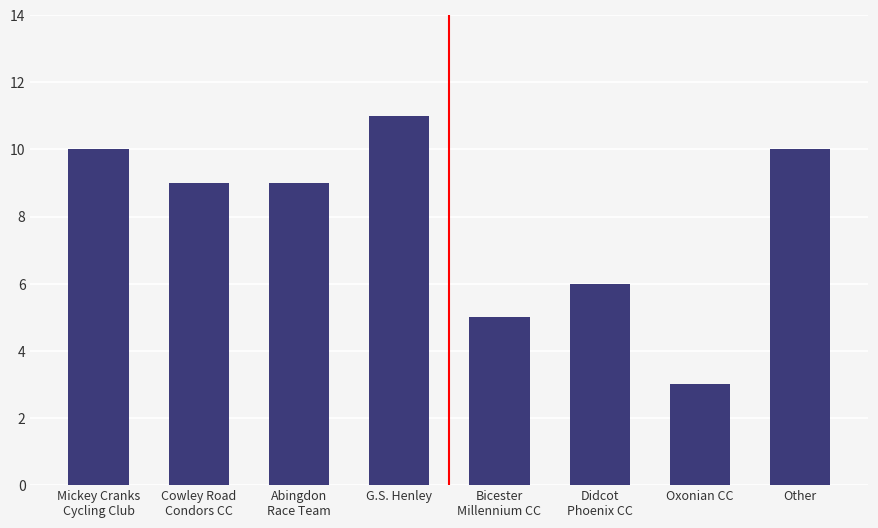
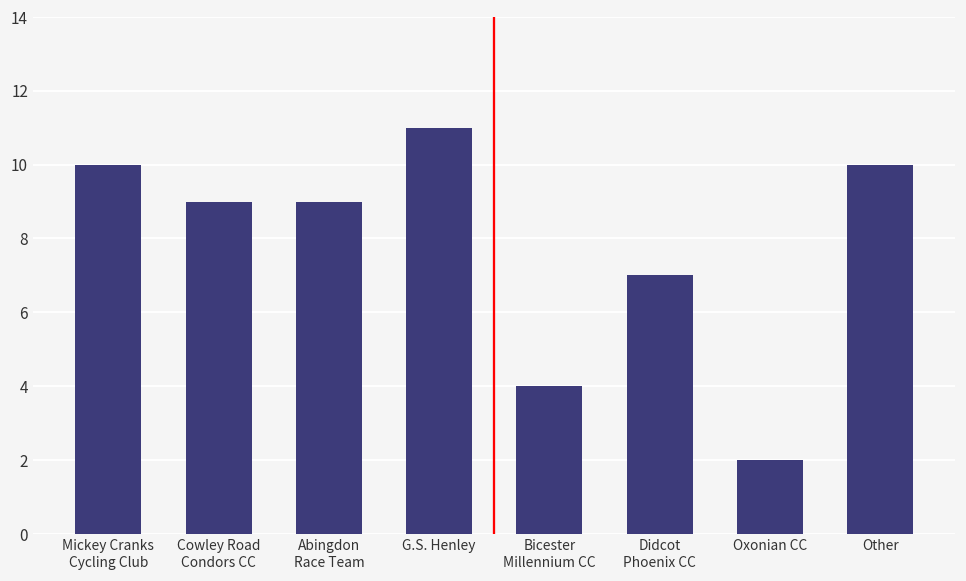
  {
    "Mickey Cranks Cycling Club": 10,
    "Cowley Road Condors CC": 9,
    "Abingdon Race Team": 9,
    "G.S. Henley": 11,
-   "Bicester Millennium CC": 5,
-   "Didcot Phoenix CC": 6,
-   "Oxonian CC": 3,
+   "Bicester Millennium CC": 4,
+   "Didcot Phoenix CC": 7,
+   "Oxonian CC": 2,
    "Other": 10
  }
